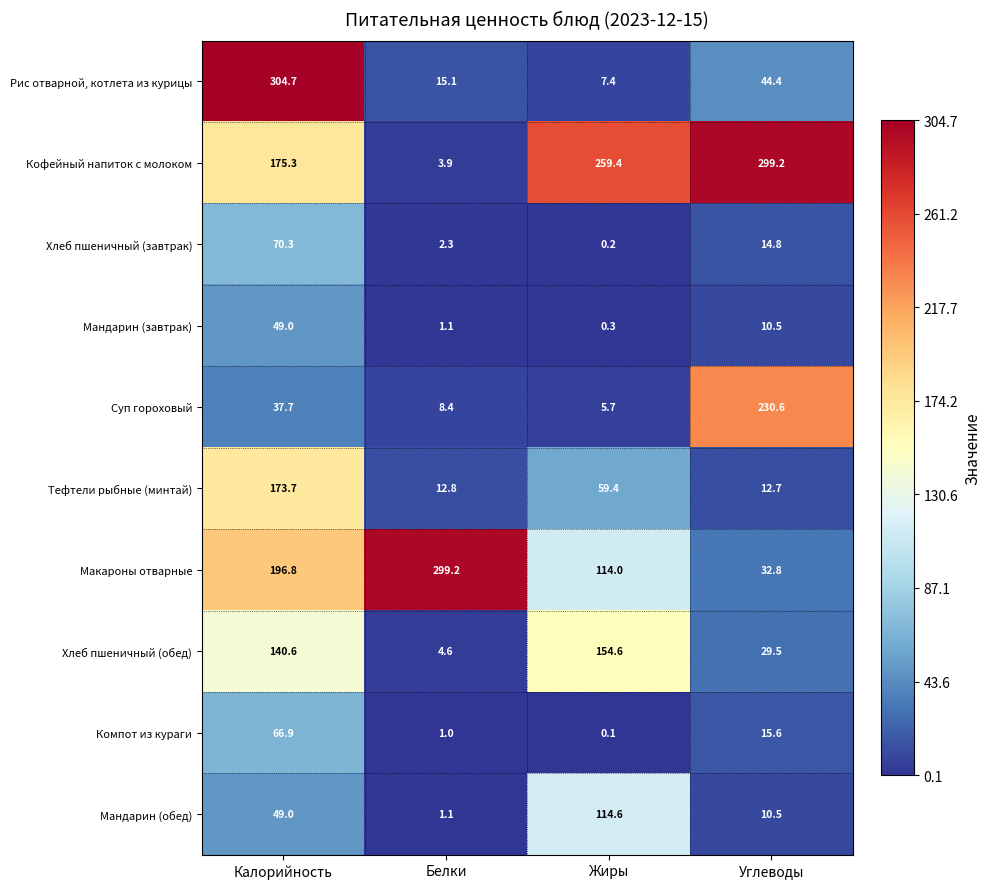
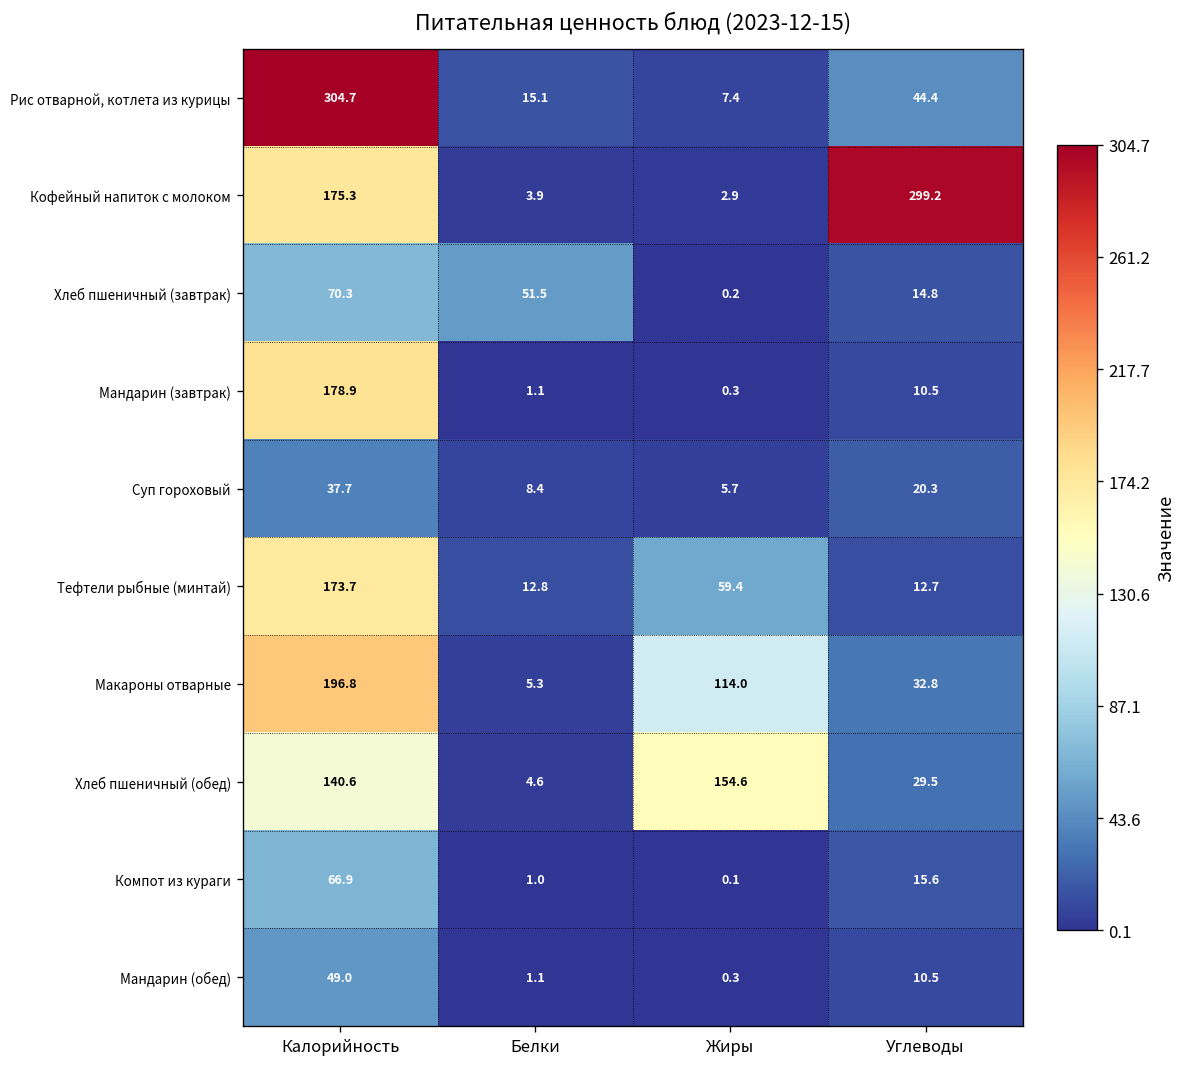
  {
    "Рис отварной, котлета из курицы": {
      "Калорийность": 304.7,
      "Белки": 15.1,
      "Жиры": 7.4,
      "Углеводы": 44.4
    },
    "Кофейный напиток с молоком": {
      "Калорийность": 175.3,
      "Белки": 3.9,
-     "Жиры": 259.4,
+     "Жиры": 2.9,
      "Углеводы": 299.2
    },
    "Хлеб пшеничный (завтрак)": {
      "Калорийность": 70.3,
-     "Белки": 2.3,
+     "Белки": 51.5,
      "Жиры": 0.2,
      "Углеводы": 14.8
    },
    "Мандарин (завтрак)": {
-     "Калорийность": 49.0,
+     "Калорийность": 178.9,
      "Белки": 1.1,
      "Жиры": 0.3,
      "Углеводы": 10.5
    },
    "Суп гороховый": {
      "Калорийность": 37.7,
      "Белки": 8.4,
      "Жиры": 5.7,
-     "Углеводы": 230.6
+     "Углеводы": 20.3
    },
    "Тефтели рыбные (минтай)": {
      "Калорийность": 173.7,
      "Белки": 12.8,
      "Жиры": 59.4,
      "Углеводы": 12.7
    },
    "Макароны отварные": {
      "Калорийность": 196.8,
-     "Белки": 299.2,
+     "Белки": 5.3,
      "Жиры": 114.0,
      "Углеводы": 32.8
    },
    "Хлеб пшеничный (обед)": {
      "Калорийность": 140.6,
      "Белки": 4.6,
      "Жиры": 154.6,
      "Углеводы": 29.5
    },
    "Компот из кураги": {
      "Калорийность": 66.9,
      "Белки": 1.0,
      "Жиры": 0.1,
      "Углеводы": 15.6
    },
    "Мандарин (обед)": {
      "Калорийность": 49.0,
      "Белки": 1.1,
-     "Жиры": 114.6,
+     "Жиры": 0.3,
      "Углеводы": 10.5
    }
  }
